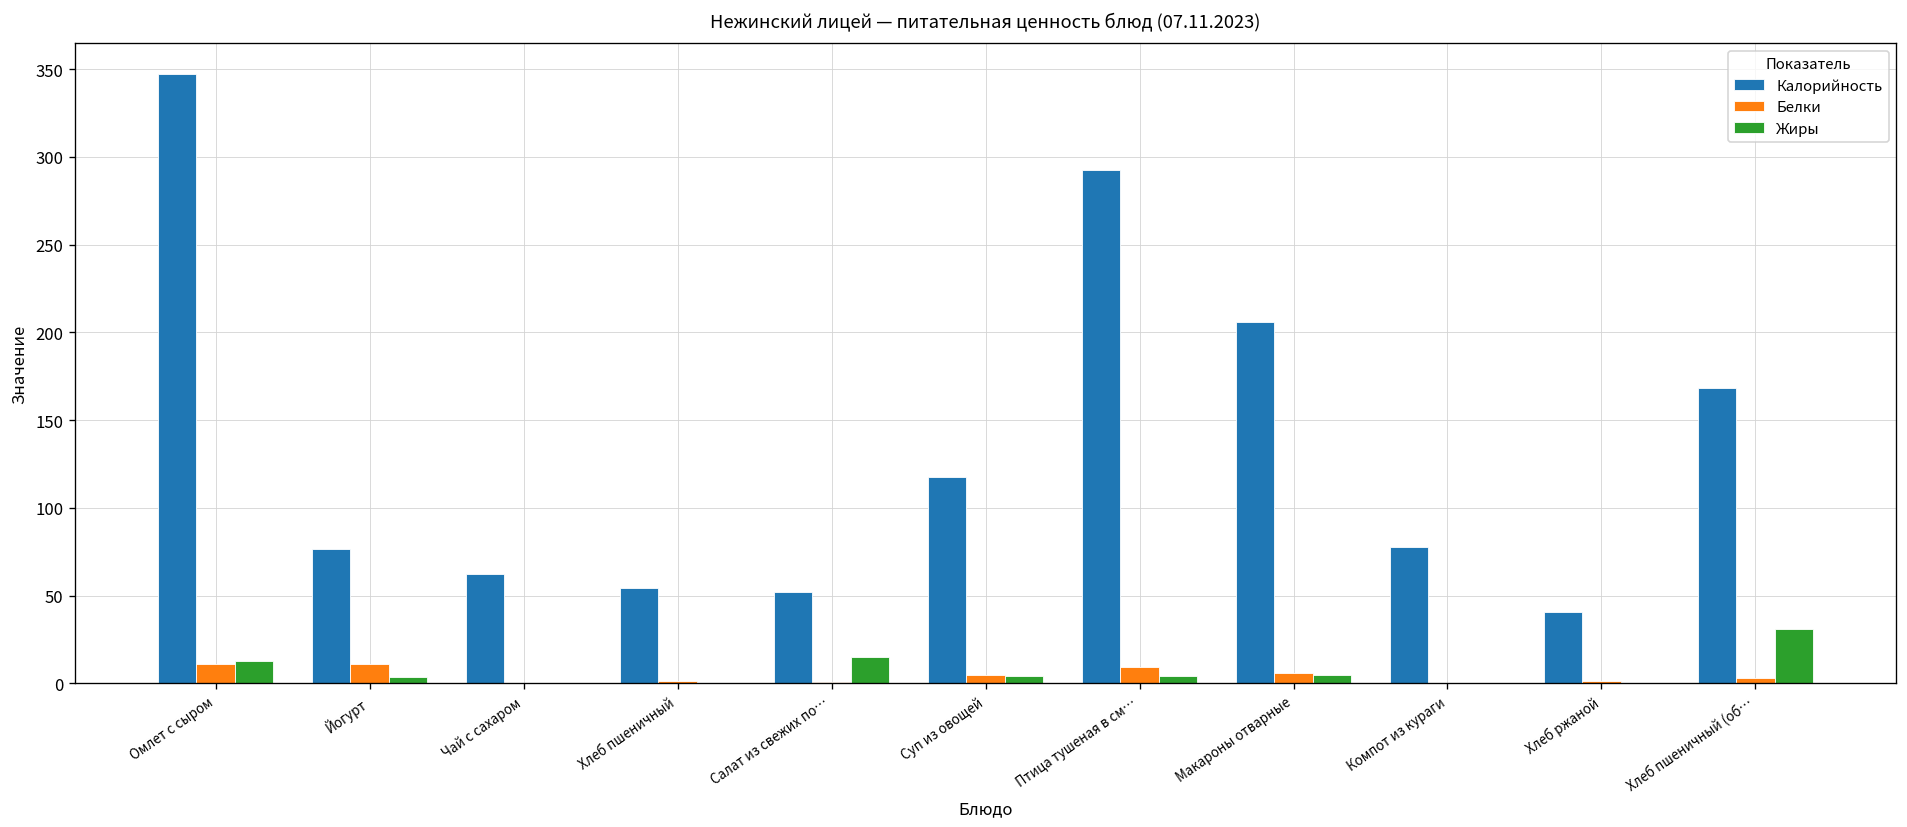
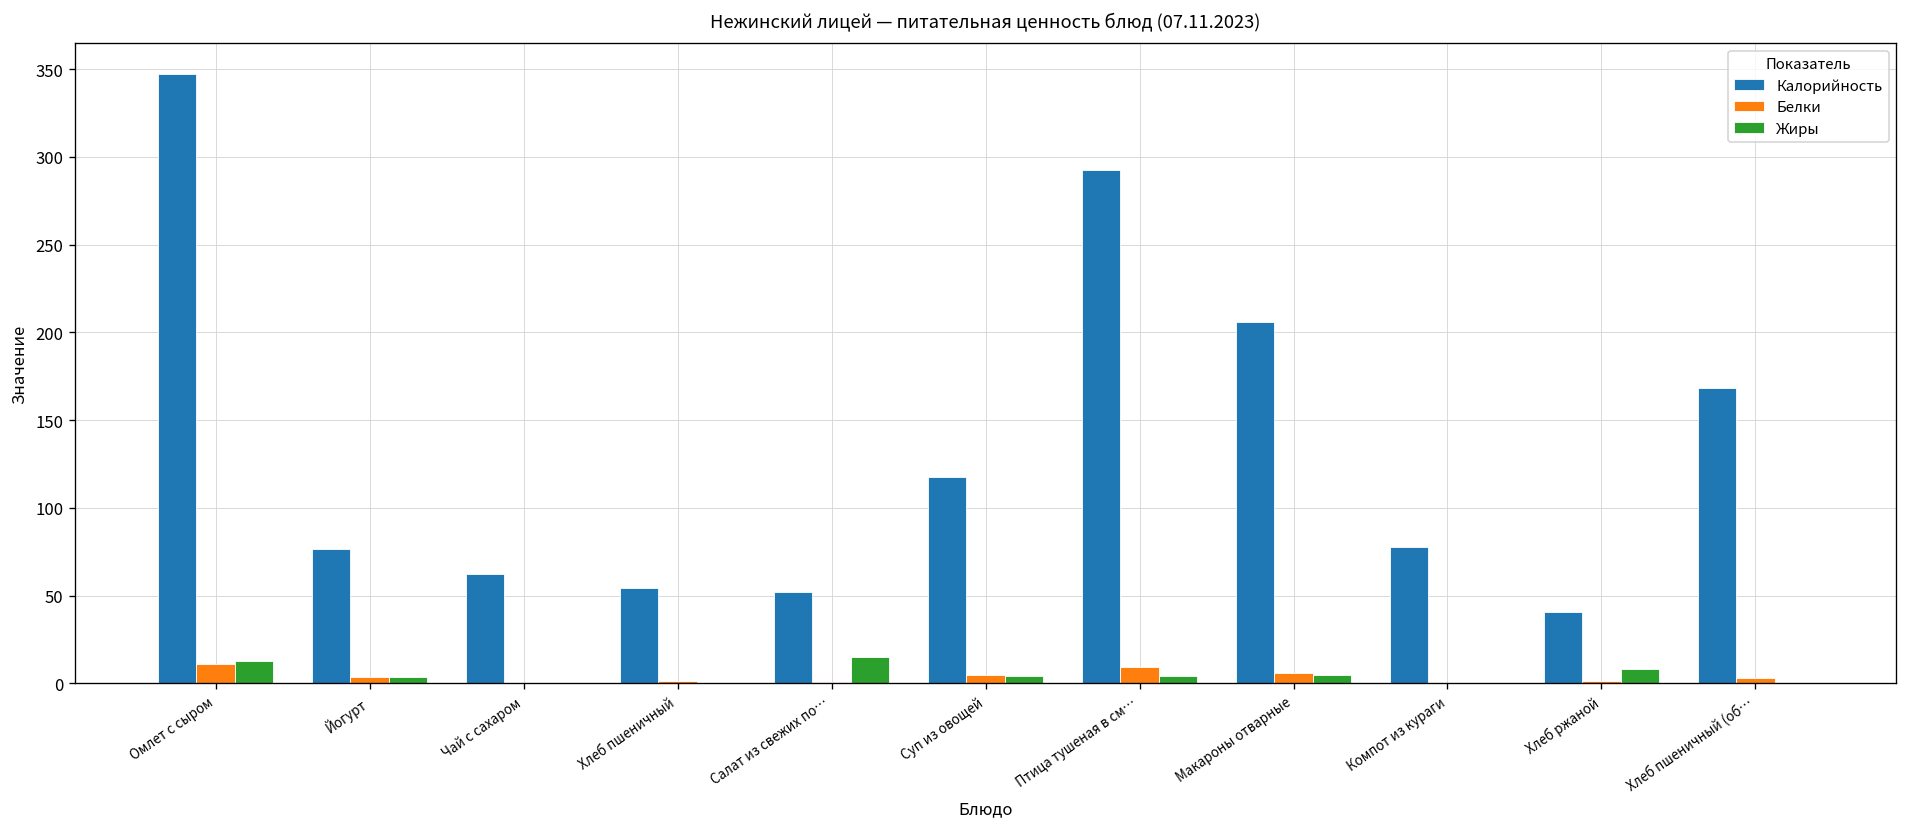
  {
    "Калорийность": {
      "Омлет с сыром": 347,
      "Йогурт": 76,
      "Чай с сахаром": 62,
      "Хлеб пшеничный": 54,
      "Салат из свежих по…": 52,
      "Суп из овощей": 118,
      "Птица тушеная в см…": 292,
      "Макароны отварные": 206,
      "Компот из кураги": 77,
      "Хлеб ржаной": 41,
      "Хлеб пшеничный (об…": 168
    },
    "Белки": {
      "Омлет с сыром": 11,
-     "Йогурт": 11,
+     "Йогурт": 4,
      "Суп из овощей": 5,
      "Птица тушеная в см…": 9,
      "Макароны отварные": 6,
      "Компот из кураги": 0,
      "Хлеб пшеничный (об…": 3
    },
    "Жиры": {
      "Омлет с сыром": 13,
      "Йогурт": 3,
      "Чай с сахаром": 0,
      "Салат из свежих по…": 15,
      "Суп из овощей": 4,
      "Птица тушеная в см…": 4,
      "Макароны отварные": 5,
      "Компот из кураги": 0,
-     "Хлеб ржаной": 0,
-     "Хлеб пшеничный (об…": 31
+     "Хлеб ржаной": 8,
+     "Хлеб пшеничный (об…": 0
    }
  }
